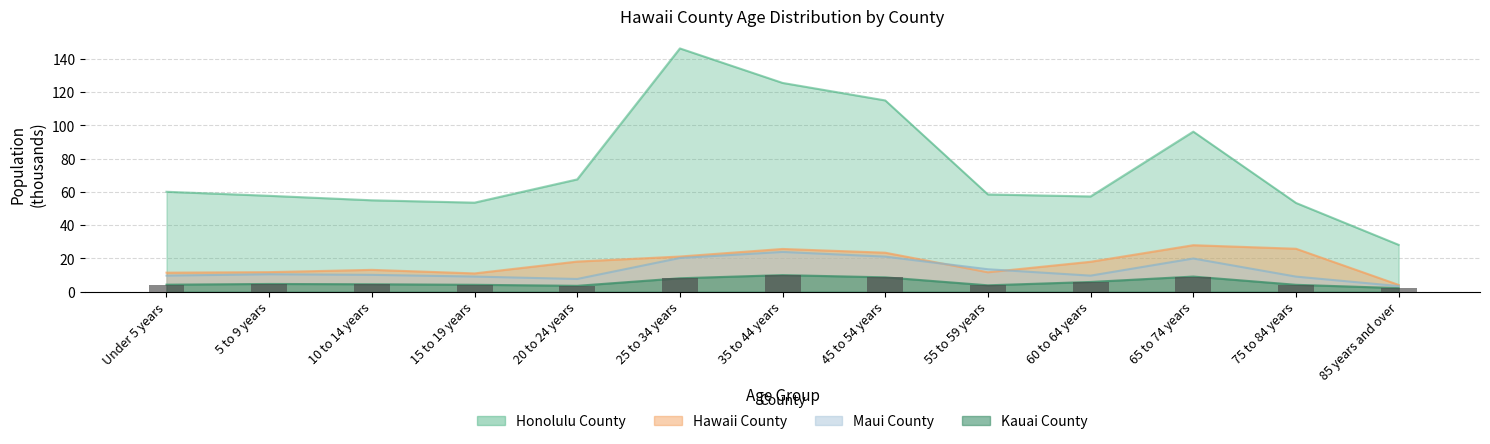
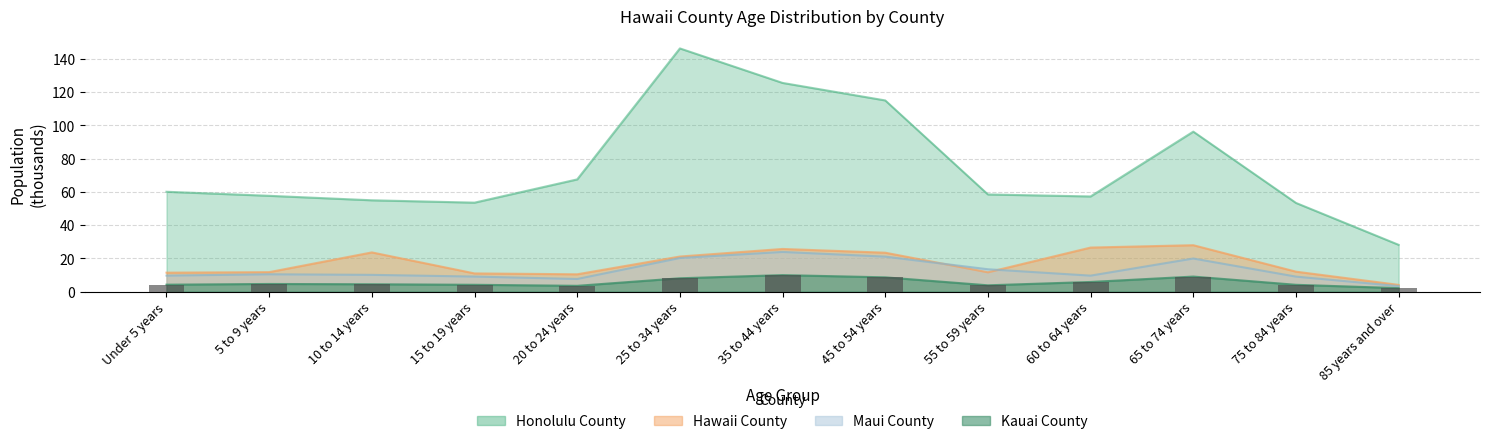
  {
    "Hawaii County": {
      "Under 5 years": 11,
-     "10 to 14 years": 13,
+     "10 to 14 years": 24,
      "15 to 19 years": 11,
-     "20 to 24 years": 18,
+     "20 to 24 years": 10,
      "35 to 44 years": 26,
      "45 to 54 years": 23,
      "55 to 59 years": 12,
-     "60 to 64 years": 18,
+     "60 to 64 years": 27,
      "65 to 74 years": 28,
-     "75 to 84 years": 26
+     "75 to 84 years": 12
    }
  }
